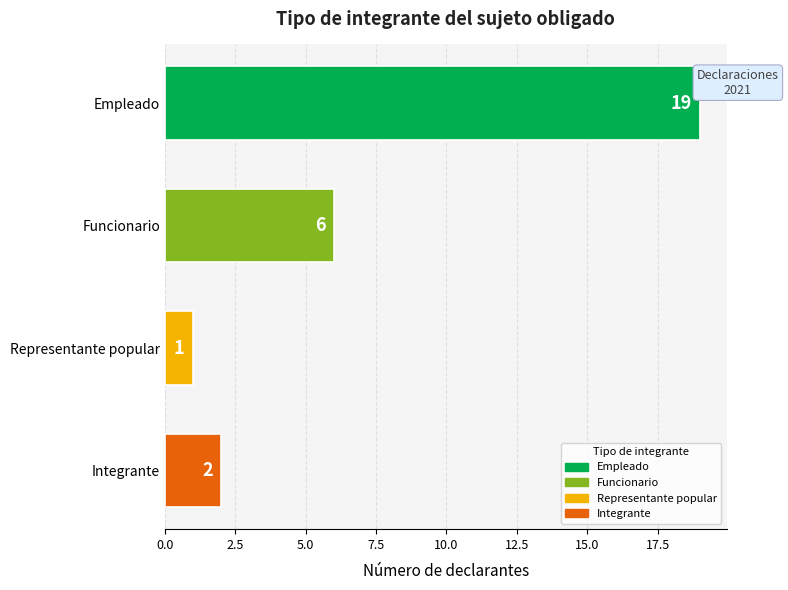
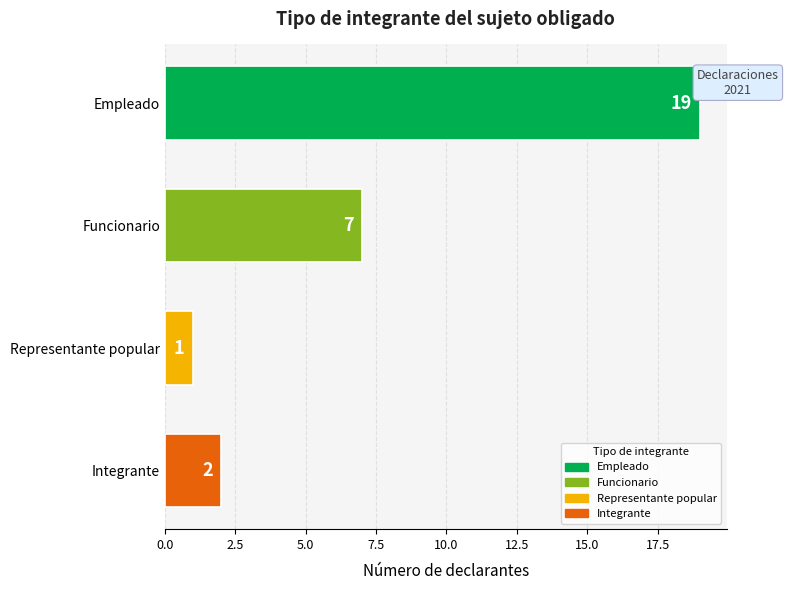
  {
    "Empleado": 19,
-   "Funcionario": 6,
+   "Funcionario": 7,
    "Representante popular": 1,
    "Integrante": 2
  }
